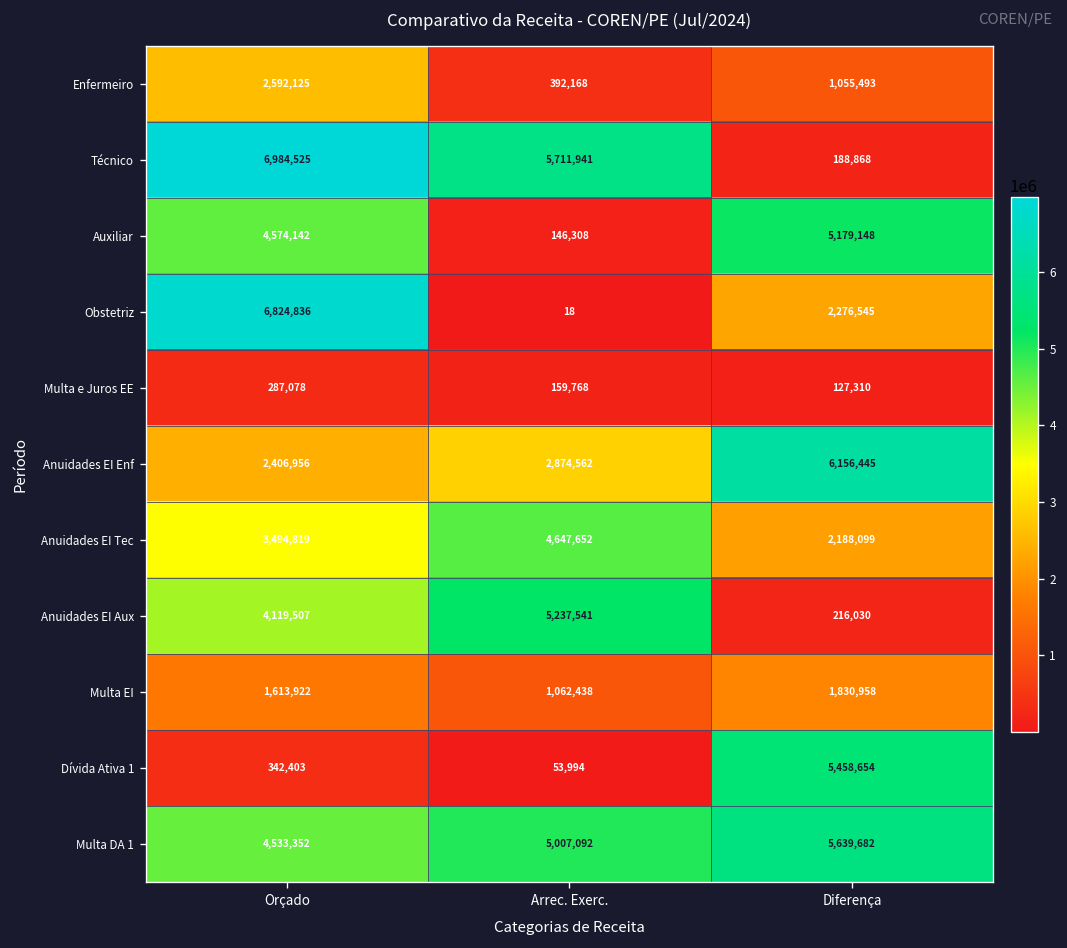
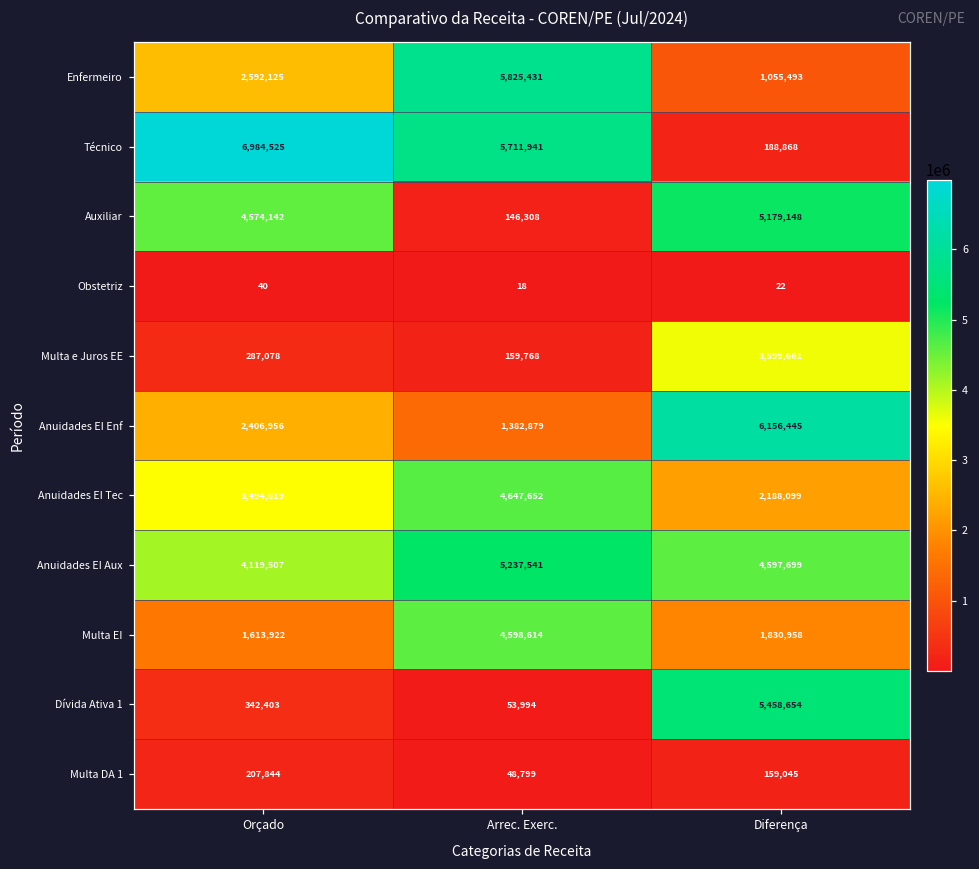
  {
    "Enfermeiro": {
      "Orçado": "2,592,125",
-     "Arrec. Exerc.": "392,168",
+     "Arrec. Exerc.": "5,825,431",
      "Diferença": "1,055,493"
    },
    "Técnico": {
      "Orçado": "6,984,525",
      "Arrec. Exerc.": "5,711,941",
      "Diferença": "188,868"
    },
    "Auxiliar": {
      "Orçado": "4,574,142",
      "Arrec. Exerc.": "146,308",
      "Diferença": "5,179,148"
    },
    "Obstetriz": {
-     "Orçado": "6,824,836",
+     "Orçado": "40",
      "Arrec. Exerc.": "18",
-     "Diferença": "2,276,545"
+     "Diferença": "22"
    },
    "Multa e Juros EE": {
      "Orçado": "287,078",
      "Arrec. Exerc.": "159,768",
-     "Diferença": "127,310"
+     "Diferença": "3,599,661"
    },
    "Anuidades EI Enf": {
      "Orçado": "2,406,956",
-     "Arrec. Exerc.": "2,874,562",
+     "Arrec. Exerc.": "1,382,879",
      "Diferença": "6,156,445"
    },
    "Anuidades EI Tec": {
      "Orçado": "3,494,819",
      "Arrec. Exerc.": "4,647,652",
      "Diferença": "2,188,099"
    },
    "Anuidades EI Aux": {
      "Orçado": "4,119,507",
      "Arrec. Exerc.": "5,237,541",
-     "Diferença": "216,030"
+     "Diferença": "4,597,699"
    },
    "Multa EI": {
      "Orçado": "1,613,922",
-     "Arrec. Exerc.": "1,062,438",
+     "Arrec. Exerc.": "4,598,614",
      "Diferença": "1,830,958"
    },
    "Dívida Ativa 1": {
      "Orçado": "342,403",
      "Arrec. Exerc.": "53,994",
      "Diferença": "5,458,654"
    },
    "Multa DA 1": {
-     "Orçado": "4,533,352",
-     "Arrec. Exerc.": "5,007,092",
-     "Diferença": "5,639,682"
+     "Orçado": "207,844",
+     "Arrec. Exerc.": "48,799",
+     "Diferença": "159,045"
    }
  }
